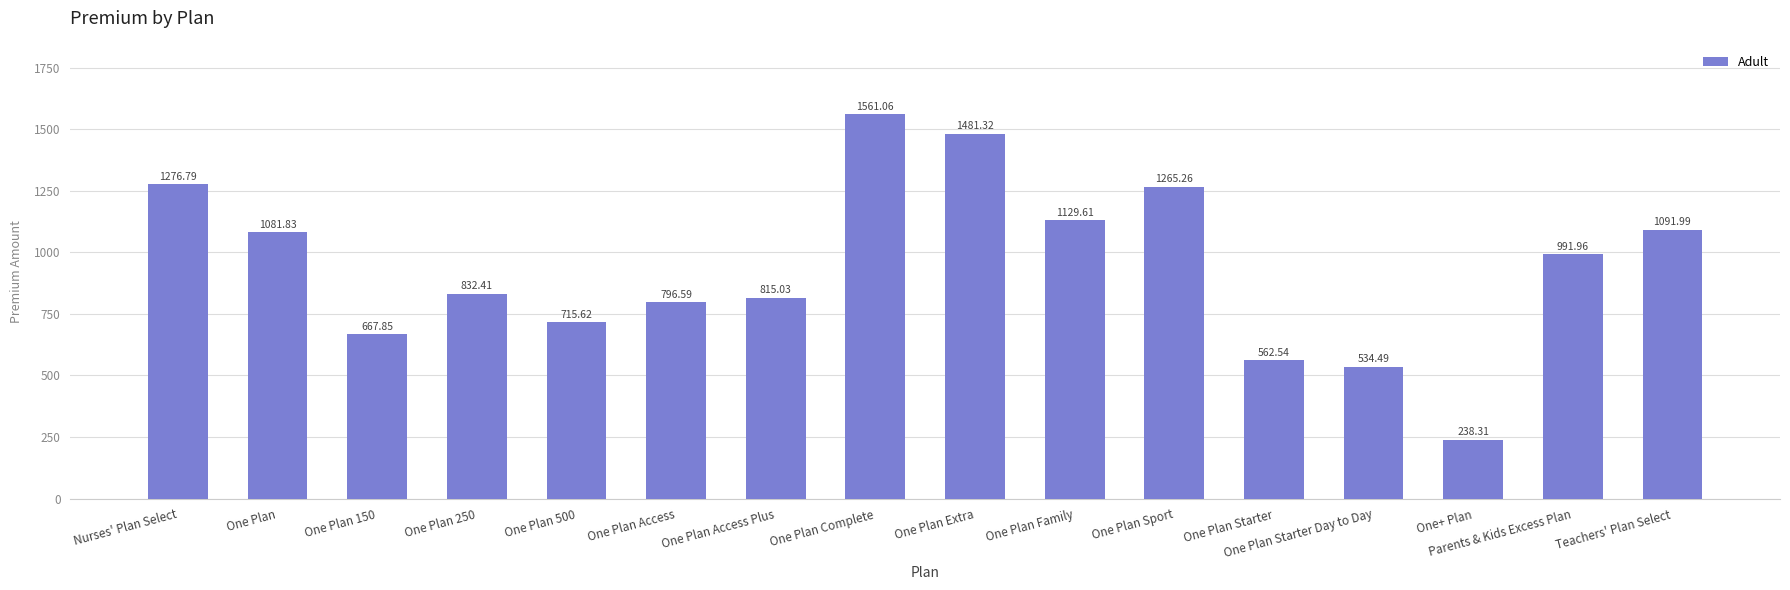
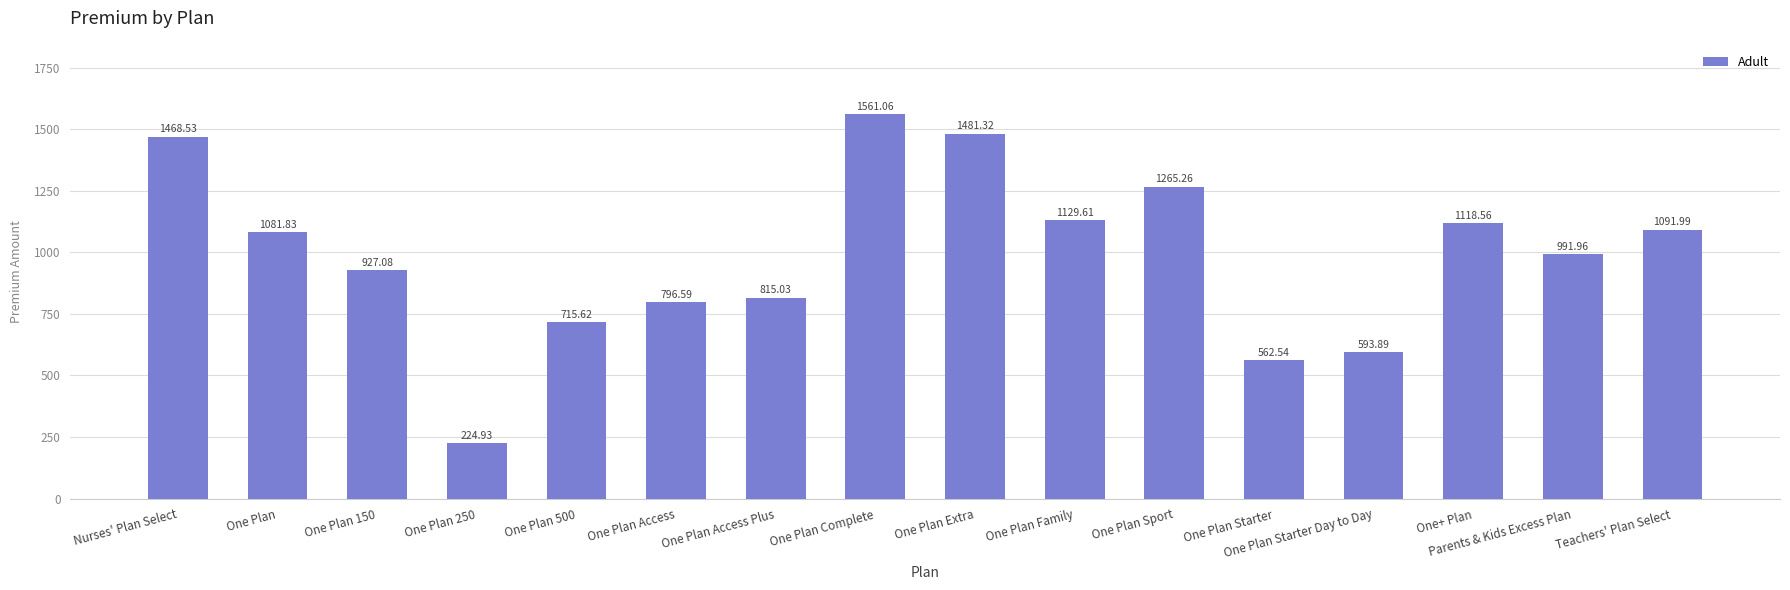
  {
-   "Nurses' Plan Select": 1276.79,
+   "Nurses' Plan Select": 1468.53,
    "One Plan": 1081.83,
-   "One Plan 150": 667.85,
-   "One Plan 250": 832.41,
+   "One Plan 150": 927.08,
+   "One Plan 250": 224.93,
    "One Plan 500": 715.62,
    "One Plan Access": 796.59,
    "One Plan Access Plus": 815.03,
    "One Plan Complete": 1561.06,
    "One Plan Extra": 1481.32,
    "One Plan Family": 1129.61,
    "One Plan Sport": 1265.26,
    "One Plan Starter": 562.54,
-   "One Plan Starter Day to Day": 534.49,
-   "One+ Plan": 238.31,
+   "One Plan Starter Day to Day": 593.89,
+   "One+ Plan": 1118.56,
    "Parents & Kids Excess Plan": 991.96,
    "Teachers' Plan Select": 1091.99
  }
